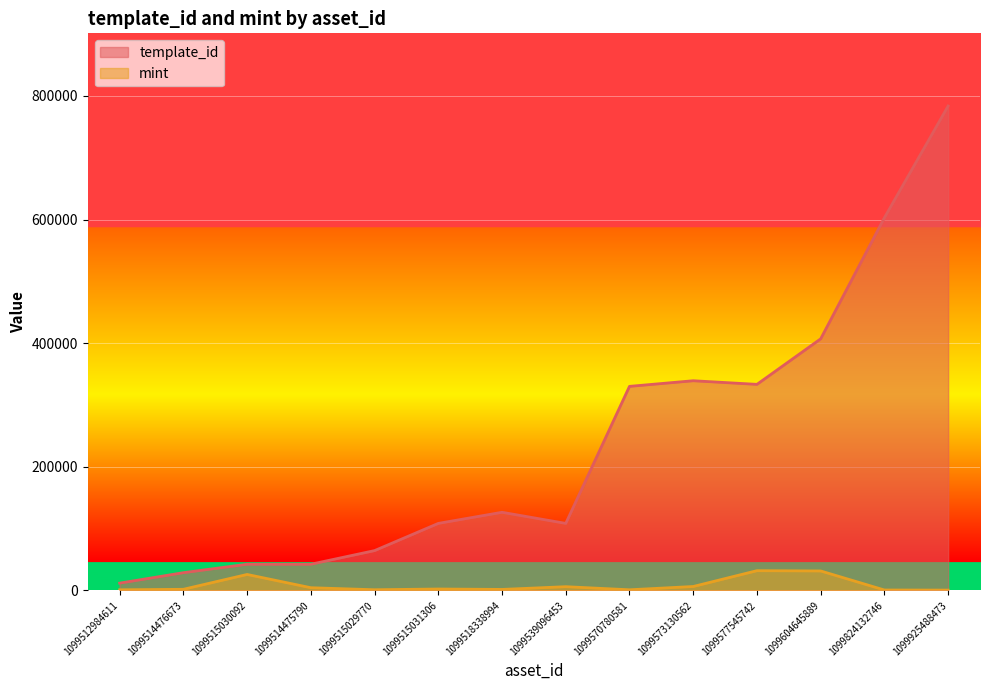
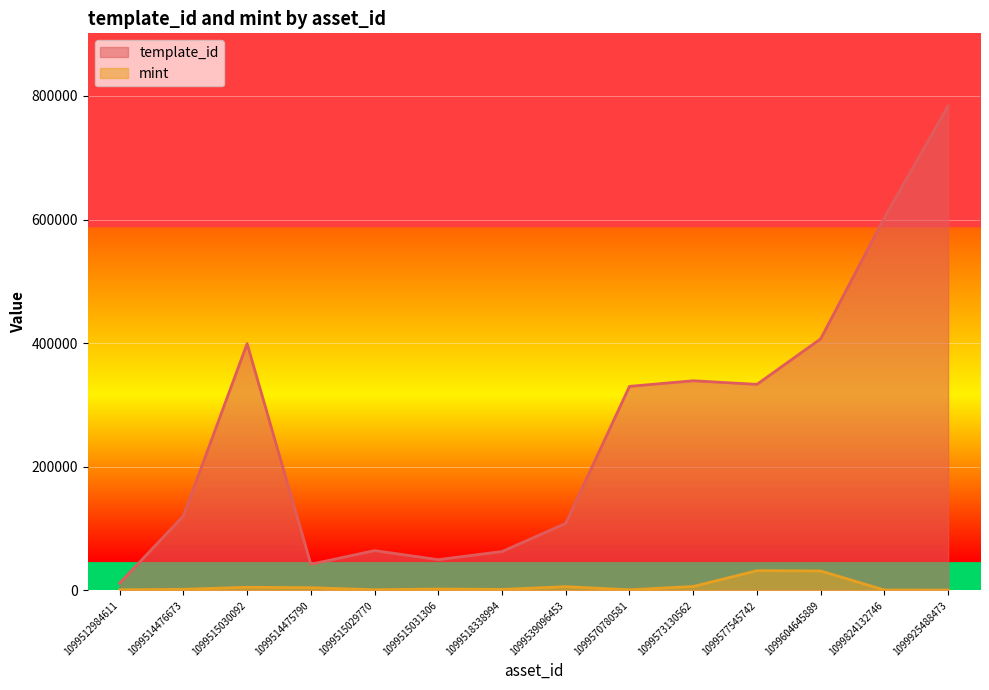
  {
    "template_id": {
      "1099512984611": 10000,
-     "1099514476673": 30000,
-     "1099515030092": 40000,
+     "1099514476673": 120000,
+     "1099515030092": 400000,
      "1099514475790": 40000,
      "1099515029770": 60000,
-     "1099515031306": 110000,
-     "1099518338994": 130000,
+     "1099515031306": 50000,
+     "1099518338994": 60000,
      "1099539096453": 110000,
      "1099570780581": 330000,
      "1099573130562": 340000,
      "1099577545742": 330000,
      "1099604645889": 410000,
      "1099824132746": 600000,
      "1099925488473": 780000
    },
    "mint": {
      "1099512984611": 0,
      "1099514476673": 0,
-     "1099515030092": 30000,
+     "1099515030092": 10000,
      "1099514475790": 0,
      "1099515029770": 0,
      "1099515031306": 0,
      "1099518338994": 0,
      "1099539096453": 10000,
      "1099570780581": 0,
      "1099573130562": 10000,
      "1099577545742": 30000,
      "1099604645889": 30000,
      "1099824132746": 0,
      "1099925488473": 0
    }
  }
